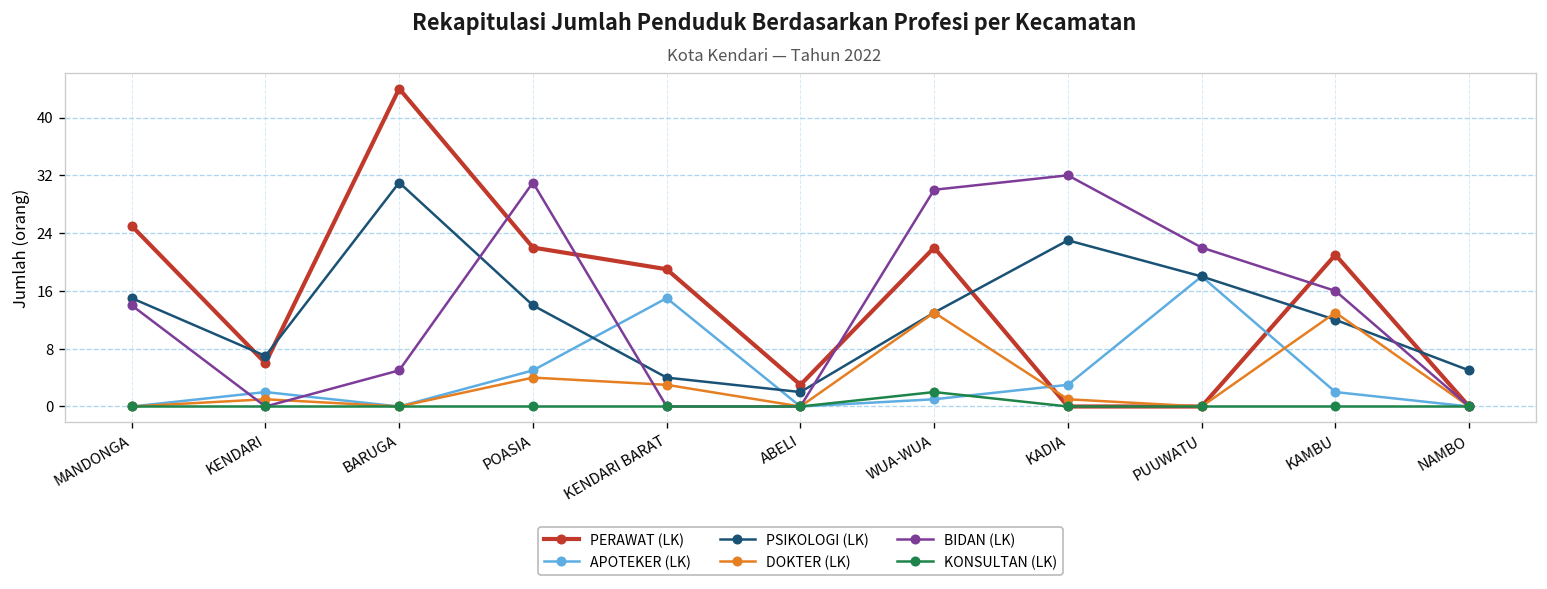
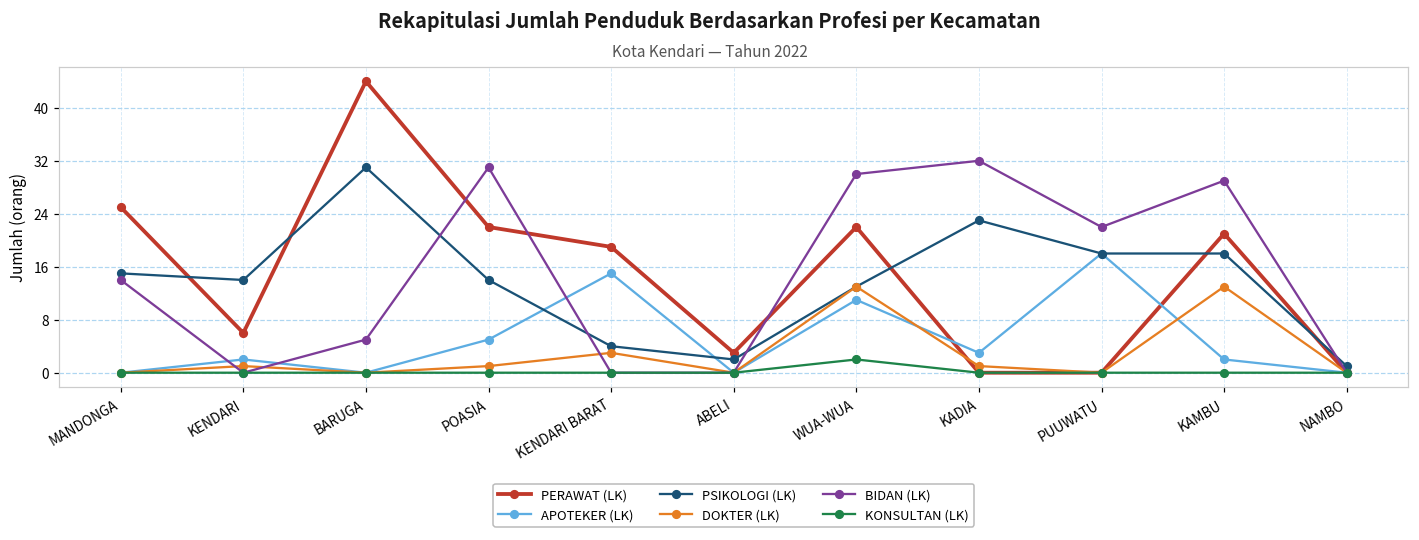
  {
    "PERAWAT (LK)": {
      "MANDONGA": 25,
      "KENDARI": 6,
      "BARUGA": 44,
      "POASIA": 22,
      "KENDARI BARAT": 19,
      "ABELI": 3,
      "WUA-WUA": 22,
      "KAMBU": 21
    },
    "APOTEKER (LK)": {
      "KENDARI": 2,
      "POASIA": 5,
      "KENDARI BARAT": 15,
-     "WUA-WUA": 1,
+     "WUA-WUA": 11,
      "KADIA": 3,
      "KAMBU": 2
    },
    "PSIKOLOGI (LK)": {
      "MANDONGA": 15,
-     "KENDARI": 7,
+     "KENDARI": 14,
      "BARUGA": 31,
      "POASIA": 14,
      "KENDARI BARAT": 4,
      "ABELI": 2,
      "KADIA": 23,
-     "KAMBU": 12,
-     "NAMBO": 5
+     "KAMBU": 18,
+     "NAMBO": 1
    },
    "DOKTER (LK)": {
      "KENDARI": 1,
-     "POASIA": 4,
+     "POASIA": 1,
      "KENDARI BARAT": 3,
      "KADIA": 1,
      "KAMBU": 13
    },
    "BIDAN (LK)": {
      "MANDONGA": 14,
      "BARUGA": 5,
      "POASIA": 31,
      "WUA-WUA": 30,
      "KADIA": 32,
      "PUUWATU": 22,
-     "KAMBU": 16
+     "KAMBU": 29
    },
    "KONSULTAN (LK)": {
      "POASIA": 0,
      "WUA-WUA": 2,
      "KAMBU": 0
    }
  }
